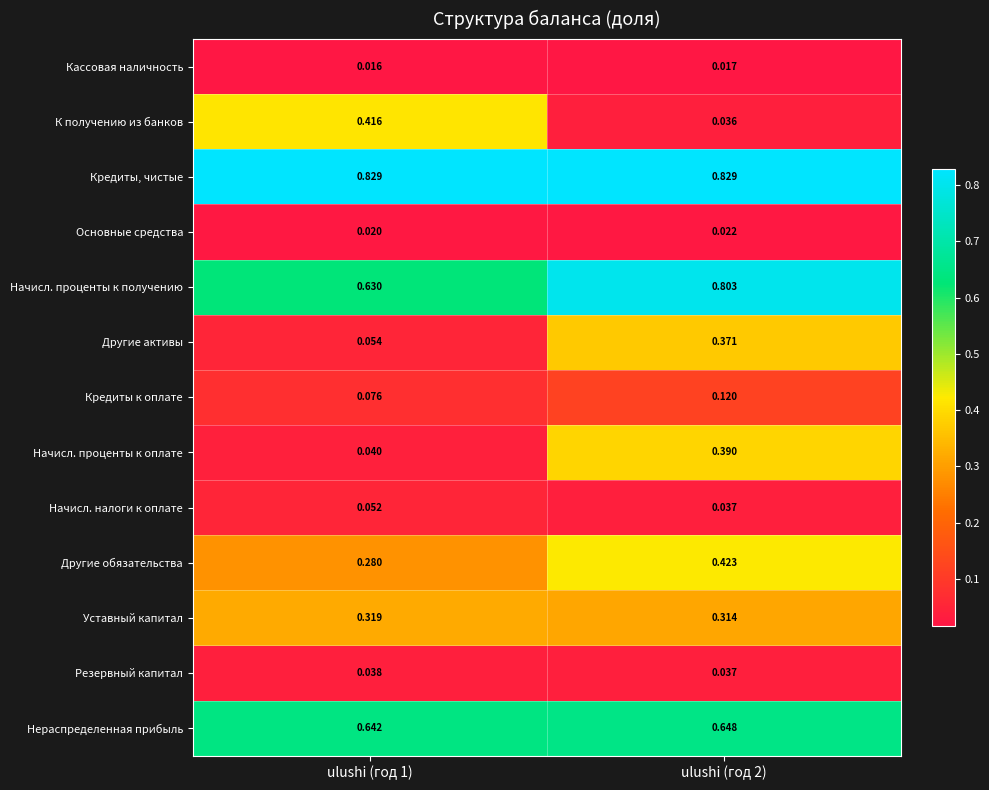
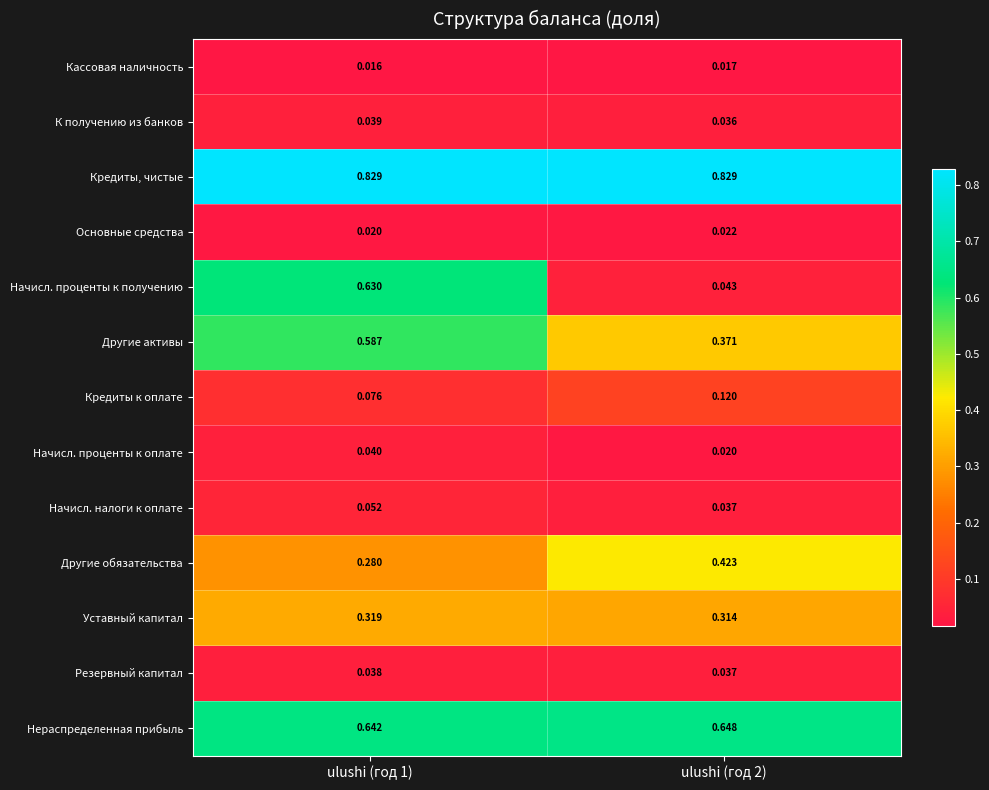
  {
    "Кассовая наличность": {
      "ulushi (год 1)": 0.016,
      "ulushi (год 2)": 0.017
    },
    "К получению из банков": {
-     "ulushi (год 1)": 0.416,
+     "ulushi (год 1)": 0.039,
      "ulushi (год 2)": 0.036
    },
    "Кредиты, чистые": {
      "ulushi (год 1)": 0.829,
      "ulushi (год 2)": 0.829
    },
    "Основные средства": {
      "ulushi (год 1)": 0.020,
      "ulushi (год 2)": 0.022
    },
    "Начисл. проценты к получению": {
      "ulushi (год 1)": 0.630,
-     "ulushi (год 2)": 0.803
+     "ulushi (год 2)": 0.043
    },
    "Другие активы": {
-     "ulushi (год 1)": 0.054,
+     "ulushi (год 1)": 0.587,
      "ulushi (год 2)": 0.371
    },
    "Кредиты к оплате": {
      "ulushi (год 1)": 0.076,
      "ulushi (год 2)": 0.120
    },
    "Начисл. проценты к оплате": {
      "ulushi (год 1)": 0.040,
-     "ulushi (год 2)": 0.390
+     "ulushi (год 2)": 0.020
    },
    "Начисл. налоги к оплате": {
      "ulushi (год 1)": 0.052,
      "ulushi (год 2)": 0.037
    },
    "Другие обязательства": {
      "ulushi (год 1)": 0.280,
      "ulushi (год 2)": 0.423
    },
    "Уставный капитал": {
      "ulushi (год 1)": 0.319,
      "ulushi (год 2)": 0.314
    },
    "Резервный капитал": {
      "ulushi (год 1)": 0.038,
      "ulushi (год 2)": 0.037
    },
    "Нераспределенная прибыль": {
      "ulushi (год 1)": 0.642,
      "ulushi (год 2)": 0.648
    }
  }
